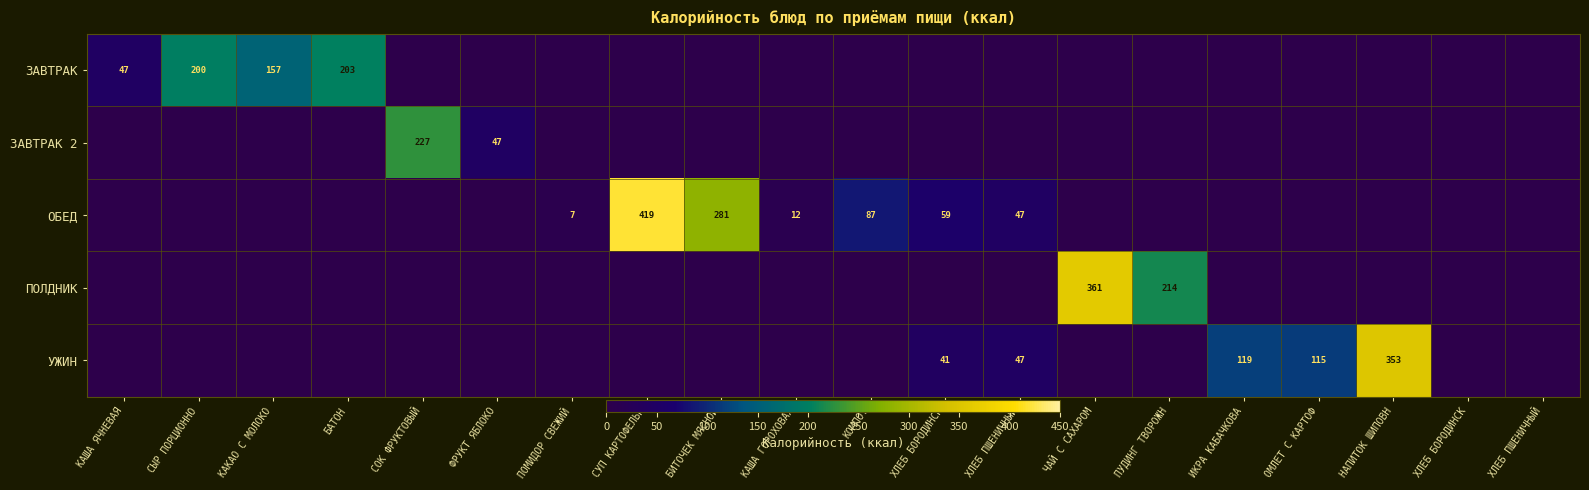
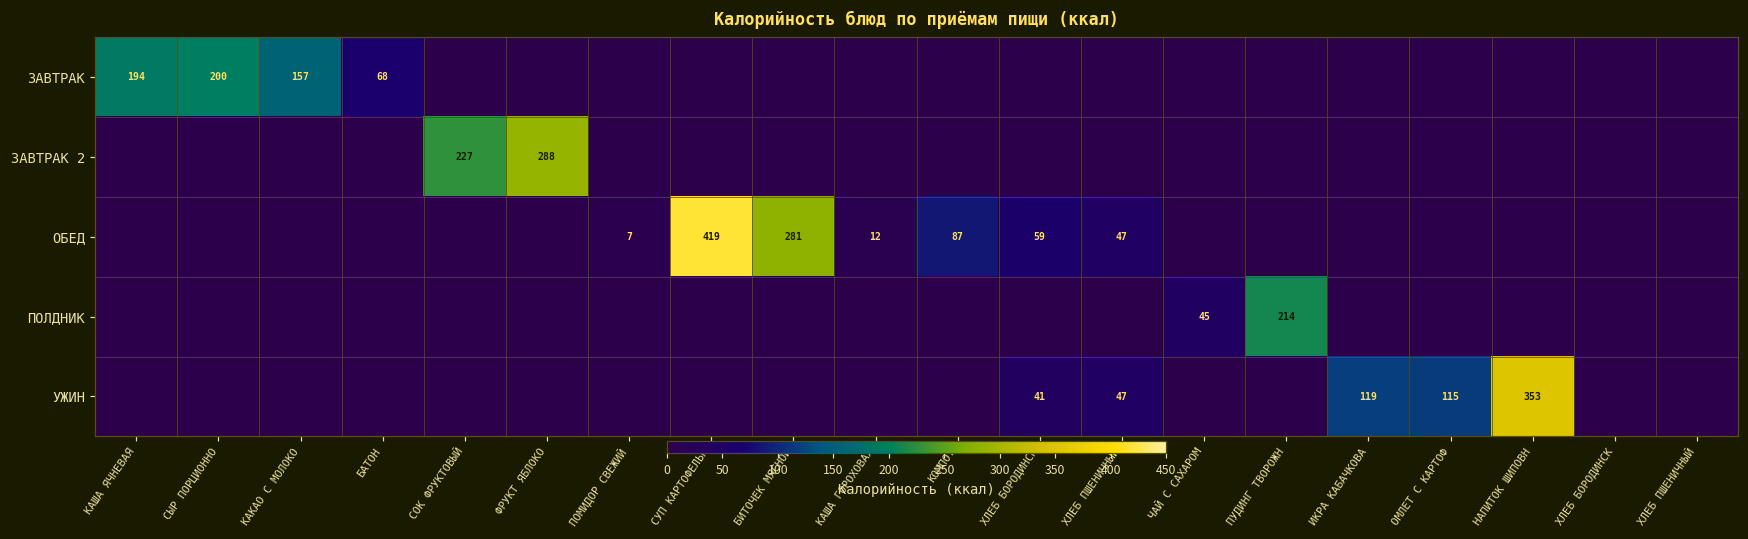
  {
    "ЗАВТРАК": {
-     "КАША ЯЧНЕВАЯ": 47,
+     "КАША ЯЧНЕВАЯ": 194,
      "СЫР ПОРЦИОННО": 200,
      "КАКАО С МОЛОКО": 157,
-     "БАТОН": 203
+     "БАТОН": 68
    },
    "ЗАВТРАК 2": {
      "СОК ФРУКТОВЫЙ": 227,
-     "ФРУКТ ЯБЛОКО": 47
+     "ФРУКТ ЯБЛОКО": 288
    },
    "ОБЕД": {
      "ПОМИДОР СВЕЖИЙ": 7,
      "СУП КАРТОФЕЛЬН": 419,
      "БИТОЧЕК МЯСНОЙ": 281,
      "КАША ГОРОХОВАЯ": 12,
      "КОМПОТ": 87
    },
    "ПОЛДНИК": {
-     "ЧАЙ С САХАРОМ": 361,
+     "ЧАЙ С САХАРОМ": 45,
      "ПУДИНГ ТВОРОЖН": 214
    },
    "УЖИН": {
      "ИКРА КАБАЧКОВА": 119,
      "ОМЛЕТ С КАРТОФ": 115,
      "НАПИТОК ШИПОВН": 353
    }
  }
